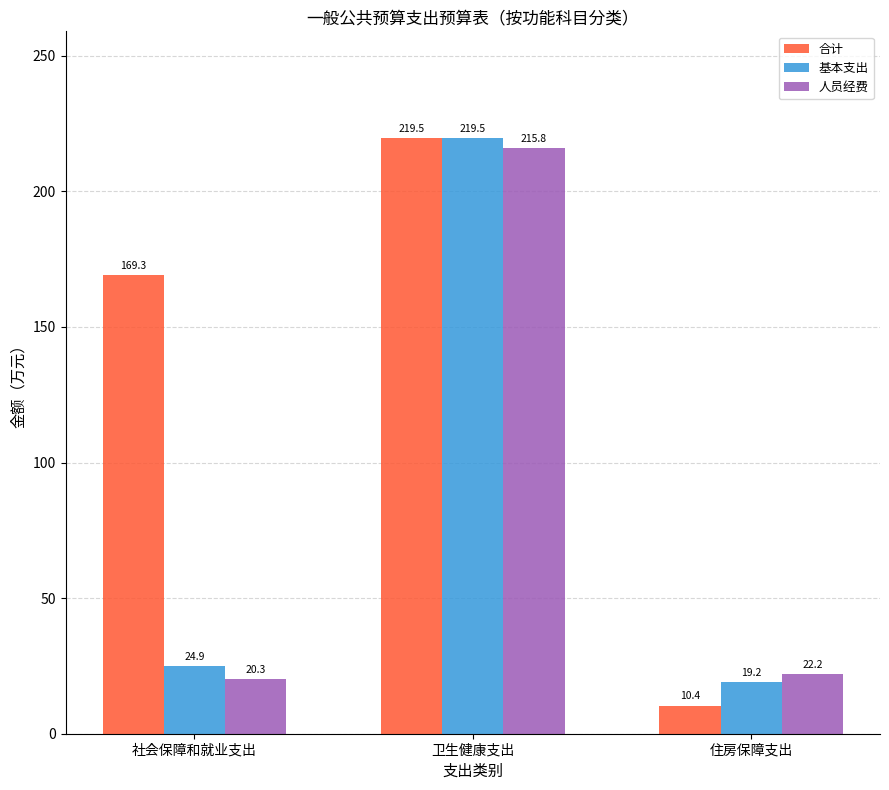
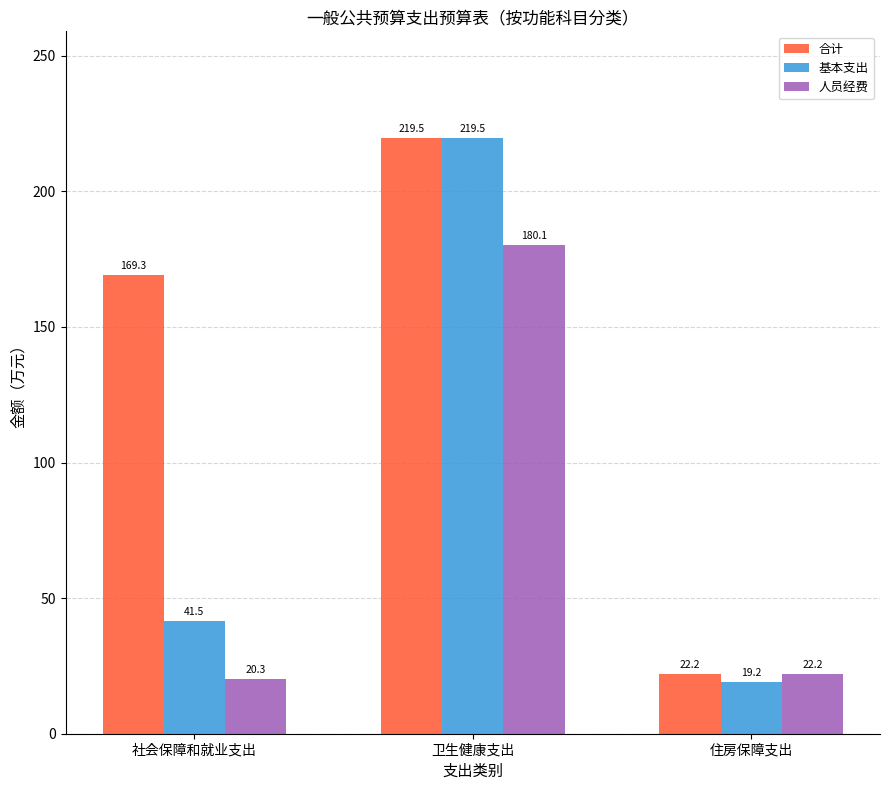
  {
    "合计": {
      "社会保障和就业支出": 169.3,
      "卫生健康支出": 219.5,
-     "住房保障支出": 10.4
+     "住房保障支出": 22.2
    },
    "基本支出": {
-     "社会保障和就业支出": 24.9,
+     "社会保障和就业支出": 41.5,
      "卫生健康支出": 219.5,
      "住房保障支出": 19.2
    },
    "人员经费": {
      "社会保障和就业支出": 20.3,
-     "卫生健康支出": 215.8,
+     "卫生健康支出": 180.1,
      "住房保障支出": 22.2
    }
  }
